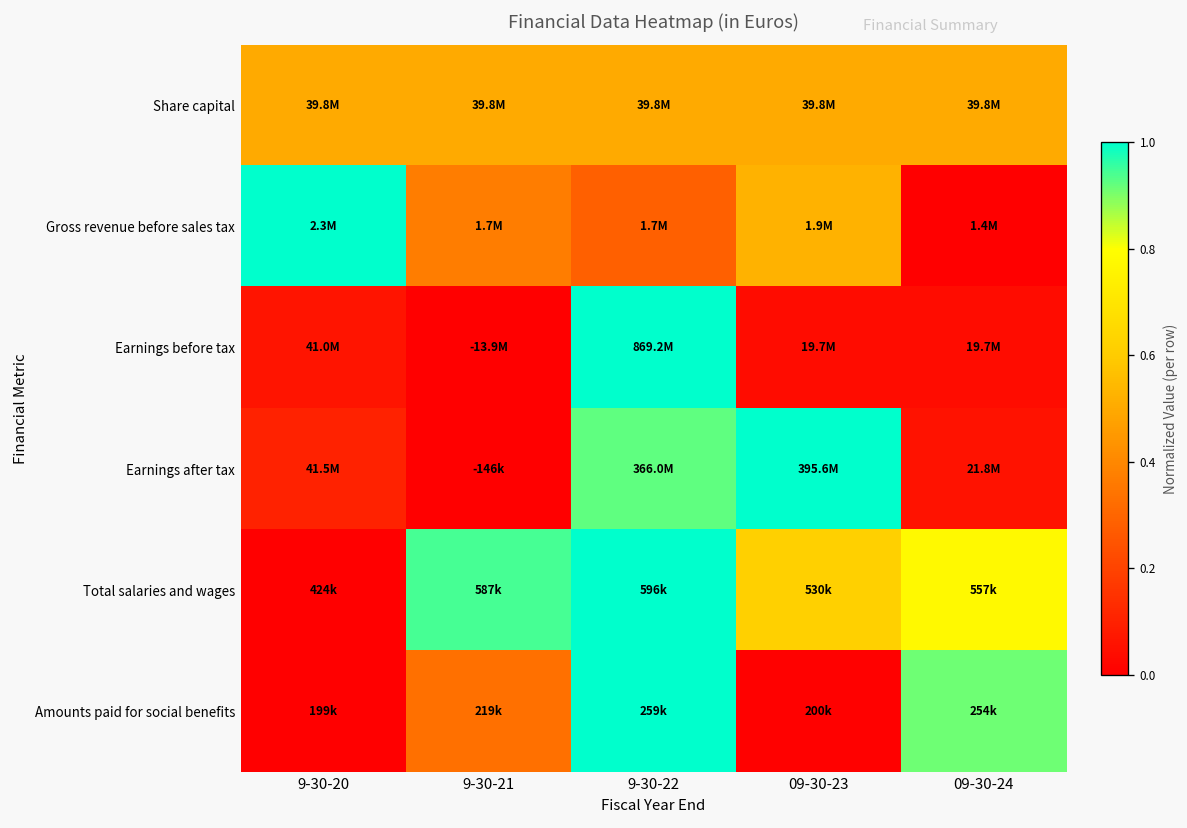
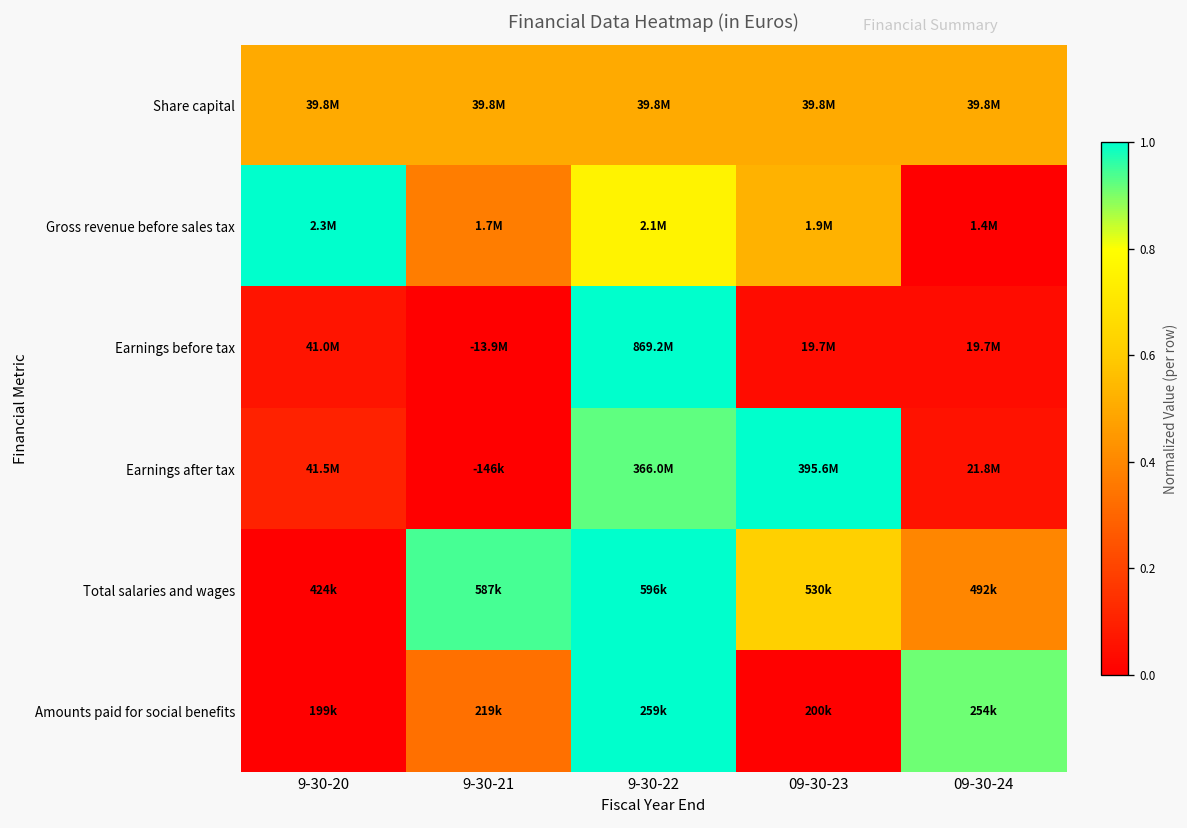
  {
    "Share capital": {
      "9-30-20": "39.8M",
      "9-30-21": "39.8M",
      "9-30-22": "39.8M",
      "09-30-23": "39.8M",
      "09-30-24": "39.8M"
    },
    "Gross revenue before sales tax": {
      "9-30-20": "2.3M",
      "9-30-21": "1.7M",
-     "9-30-22": "1.7M",
+     "9-30-22": "2.1M",
      "09-30-23": "1.9M",
      "09-30-24": "1.4M"
    },
    "Earnings before tax": {
      "9-30-20": "41.0M",
      "9-30-21": "-13.9M",
      "9-30-22": "869.2M",
      "09-30-23": "19.7M",
      "09-30-24": "19.7M"
    },
    "Earnings after tax": {
      "9-30-20": "41.5M",
      "9-30-21": "-146k",
      "9-30-22": "366.0M",
      "09-30-23": "395.6M",
      "09-30-24": "21.8M"
    },
    "Total salaries and wages": {
      "9-30-20": "424k",
      "9-30-21": "587k",
      "9-30-22": "596k",
      "09-30-23": "530k",
-     "09-30-24": "557k"
+     "09-30-24": "492k"
    },
    "Amounts paid for social benefits": {
      "9-30-20": "199k",
      "9-30-21": "219k",
      "9-30-22": "259k",
      "09-30-23": "200k",
      "09-30-24": "254k"
    }
  }
